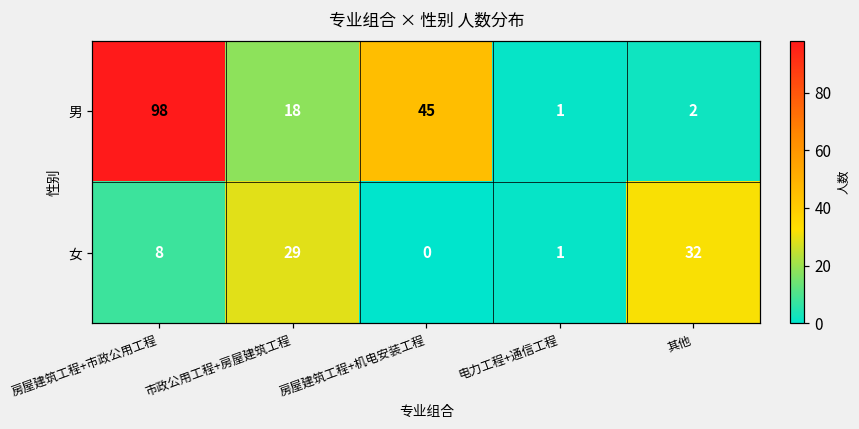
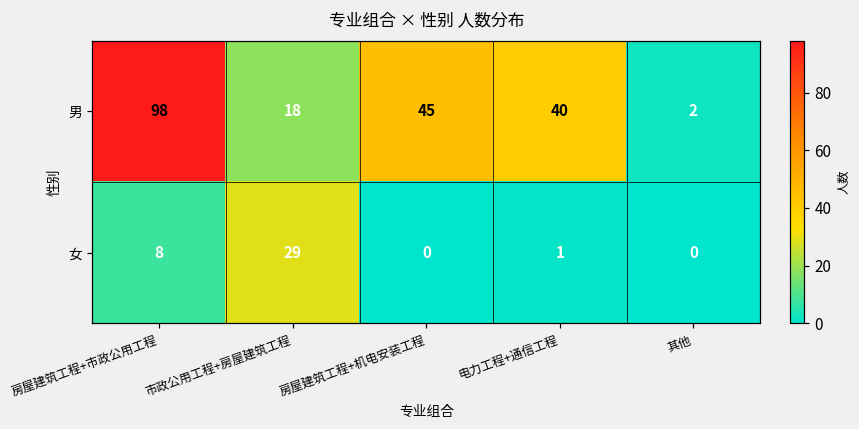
  {
    "男": {
      "房屋建筑工程+市政公用工程": 98,
      "市政公用工程+房屋建筑工程": 18,
      "房屋建筑工程+机电安装工程": 45,
-     "电力工程+通信工程": 1,
+     "电力工程+通信工程": 40,
      "其他": 2
    },
    "女": {
      "房屋建筑工程+市政公用工程": 8,
      "市政公用工程+房屋建筑工程": 29,
      "房屋建筑工程+机电安装工程": 0,
      "电力工程+通信工程": 1,
-     "其他": 32
+     "其他": 0
    }
  }
